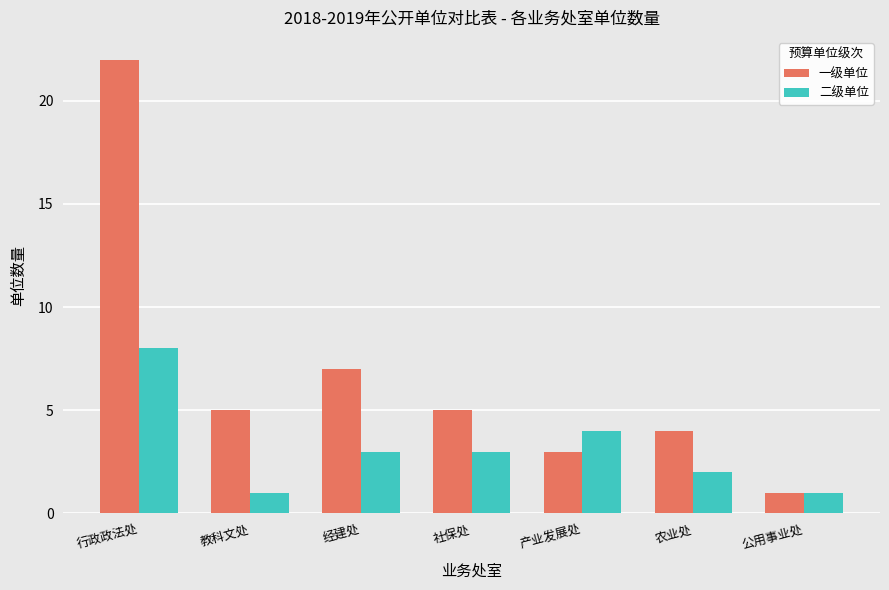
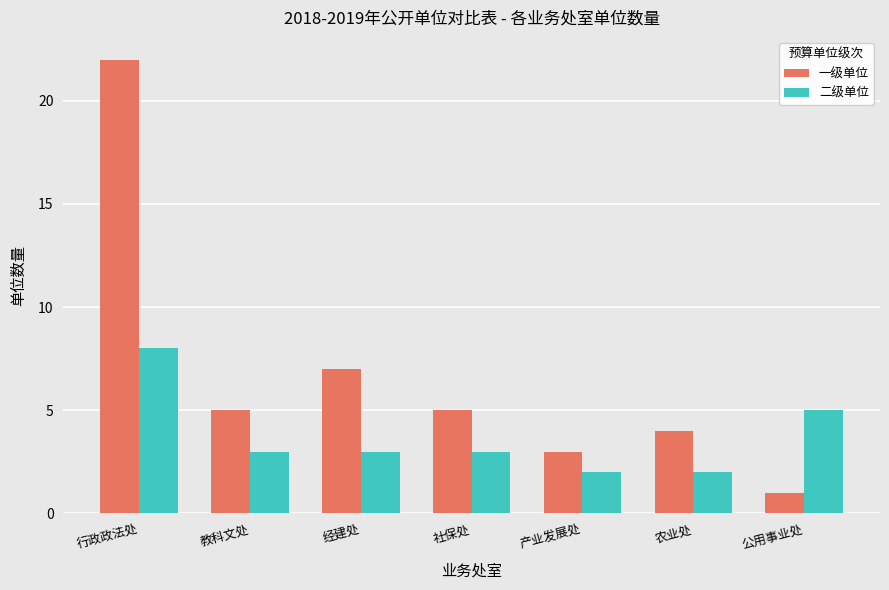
  {
    "一级单位": {
      "行政政法处": 22,
      "教科文处": 5,
      "经建处": 7,
      "社保处": 5,
      "产业发展处": 3,
      "农业处": 4,
      "公用事业处": 1
    },
    "二级单位": {
      "行政政法处": 8,
-     "教科文处": 1,
+     "教科文处": 3,
      "经建处": 3,
      "社保处": 3,
-     "产业发展处": 4,
+     "产业发展处": 2,
      "农业处": 2,
-     "公用事业处": 1
+     "公用事业处": 5
    }
  }
